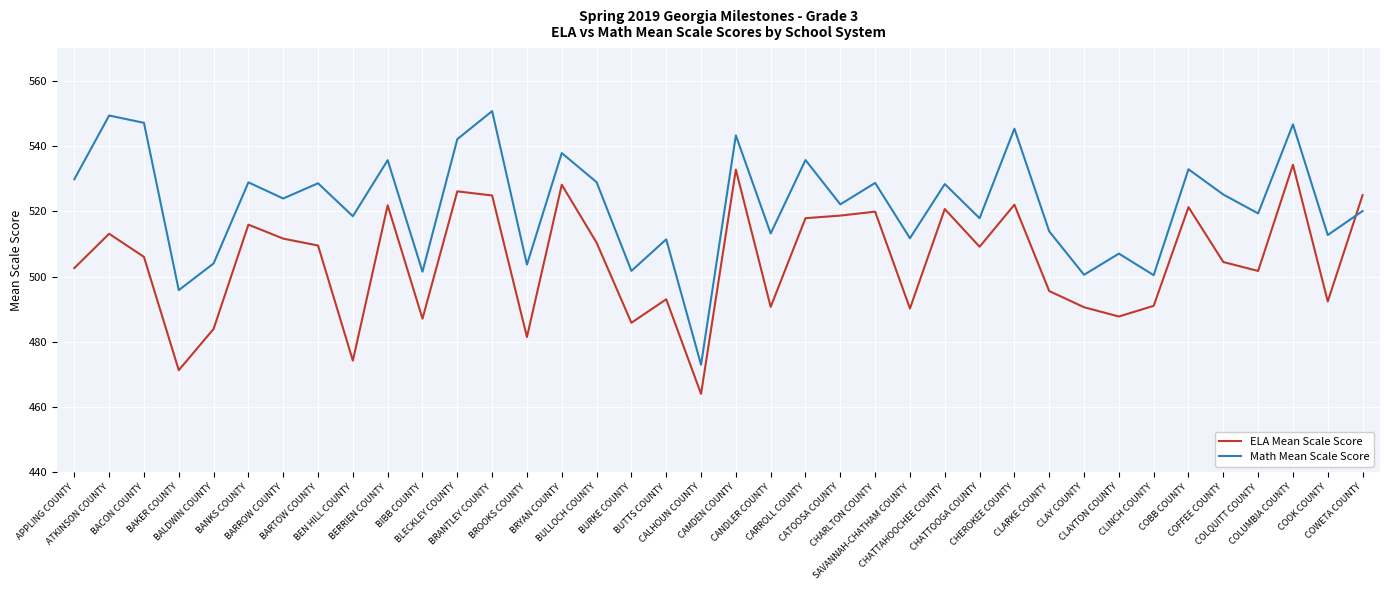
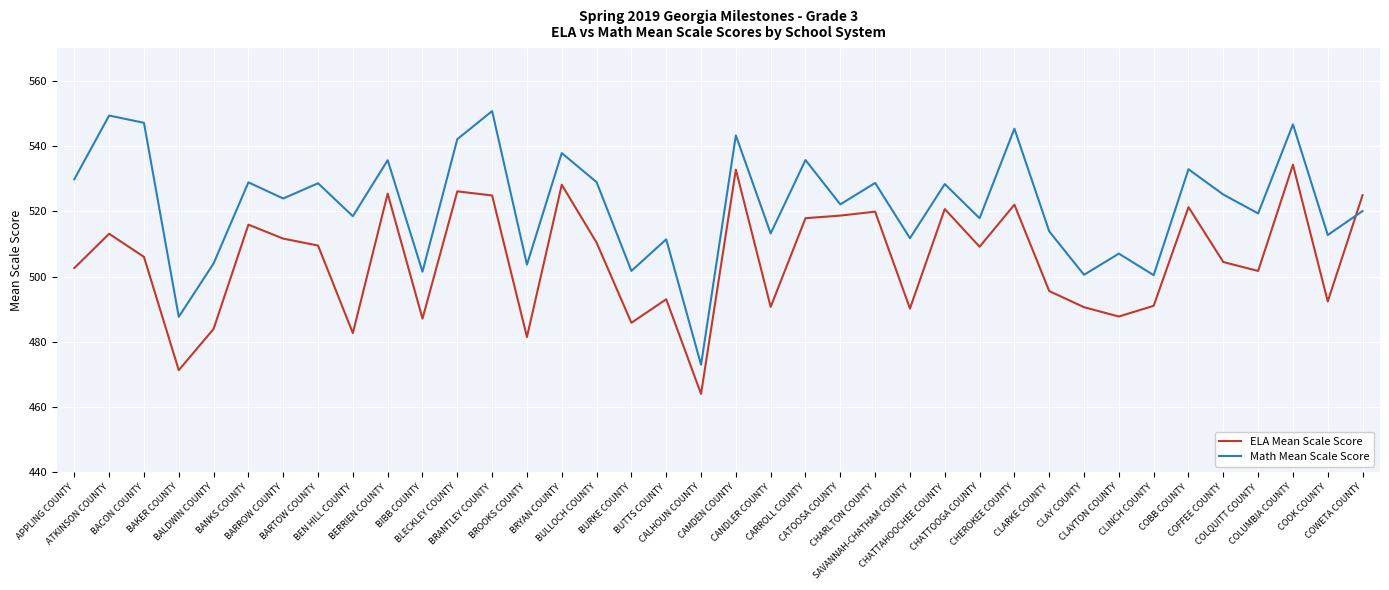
  {
    "ELA Mean Scale Score": {
      "APPLING COUNTY": 503,
      "ATKINSON COUNTY": 513,
      "BACON COUNTY": 506,
      "BAKER COUNTY": 471,
      "BALDWIN COUNTY": 484,
      "BANKS COUNTY": 516,
      "BARROW COUNTY": 512,
      "BARTOW COUNTY": 510,
-     "BEN HILL COUNTY": 474,
-     "BERRIEN COUNTY": 522,
+     "BEN HILL COUNTY": 483,
+     "BERRIEN COUNTY": 525,
      "BIBB COUNTY": 487,
      "BLECKLEY COUNTY": 526,
      "BRANTLEY COUNTY": 525,
      "BROOKS COUNTY": 481,
      "BRYAN COUNTY": 528,
      "BULLOCH COUNTY": 510,
      "BURKE COUNTY": 486,
      "BUTTS COUNTY": 493,
      "CALHOUN COUNTY": 464,
      "CAMDEN COUNTY": 533,
      "CANDLER COUNTY": 491,
      "CARROLL COUNTY": 518,
      "CATOOSA COUNTY": 519,
      "CHARLTON COUNTY": 520,
      "SAVANNAH-CHATHAM COUNTY": 490,
      "CHATTAHOOCHEE COUNTY": 521,
      "CHATTOOGA COUNTY": 509,
      "CHEROKEE COUNTY": 522,
      "CLARKE COUNTY": 496,
      "CLAY COUNTY": 491,
      "CLAYTON COUNTY": 488,
      "CLINCH COUNTY": 491,
      "COBB COUNTY": 521,
      "COFFEE COUNTY": 504,
      "COLQUITT COUNTY": 502,
      "COLUMBIA COUNTY": 534,
      "COOK COUNTY": 492,
      "COWETA COUNTY": 525
    },
    "Math Mean Scale Score": {
      "APPLING COUNTY": 530,
      "ATKINSON COUNTY": 549,
      "BACON COUNTY": 547,
-     "BAKER COUNTY": 496,
+     "BAKER COUNTY": 488,
      "BALDWIN COUNTY": 504,
      "BANKS COUNTY": 529,
      "BARROW COUNTY": 524,
      "BARTOW COUNTY": 529,
      "BEN HILL COUNTY": 519,
      "BERRIEN COUNTY": 536,
      "BIBB COUNTY": 501,
      "BLECKLEY COUNTY": 542,
      "BRANTLEY COUNTY": 551,
      "BROOKS COUNTY": 504,
      "BRYAN COUNTY": 538,
      "BULLOCH COUNTY": 529,
      "BURKE COUNTY": 502,
      "BUTTS COUNTY": 511,
      "CALHOUN COUNTY": 473,
      "CAMDEN COUNTY": 543,
      "CANDLER COUNTY": 513,
      "CARROLL COUNTY": 536,
      "CATOOSA COUNTY": 522,
      "CHARLTON COUNTY": 529,
      "SAVANNAH-CHATHAM COUNTY": 512,
      "CHATTAHOOCHEE COUNTY": 528,
      "CHATTOOGA COUNTY": 518,
      "CHEROKEE COUNTY": 545,
      "CLARKE COUNTY": 514,
      "CLAY COUNTY": 501,
      "CLAYTON COUNTY": 507,
      "CLINCH COUNTY": 500,
      "COBB COUNTY": 533,
      "COFFEE COUNTY": 525,
      "COLQUITT COUNTY": 519,
      "COLUMBIA COUNTY": 547,
      "COOK COUNTY": 513,
      "COWETA COUNTY": 520
    }
  }
